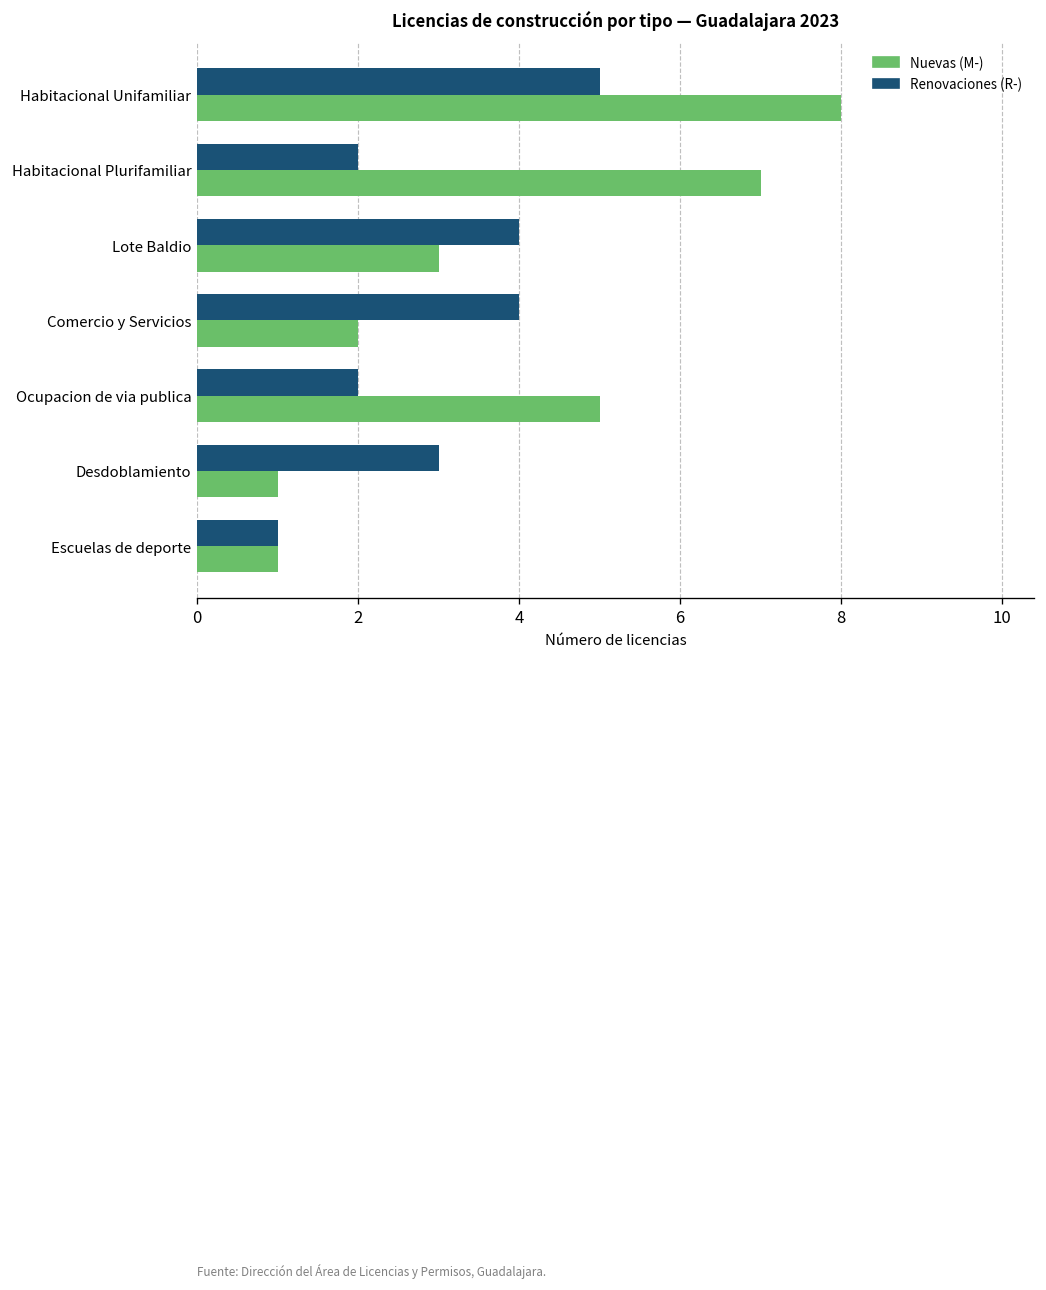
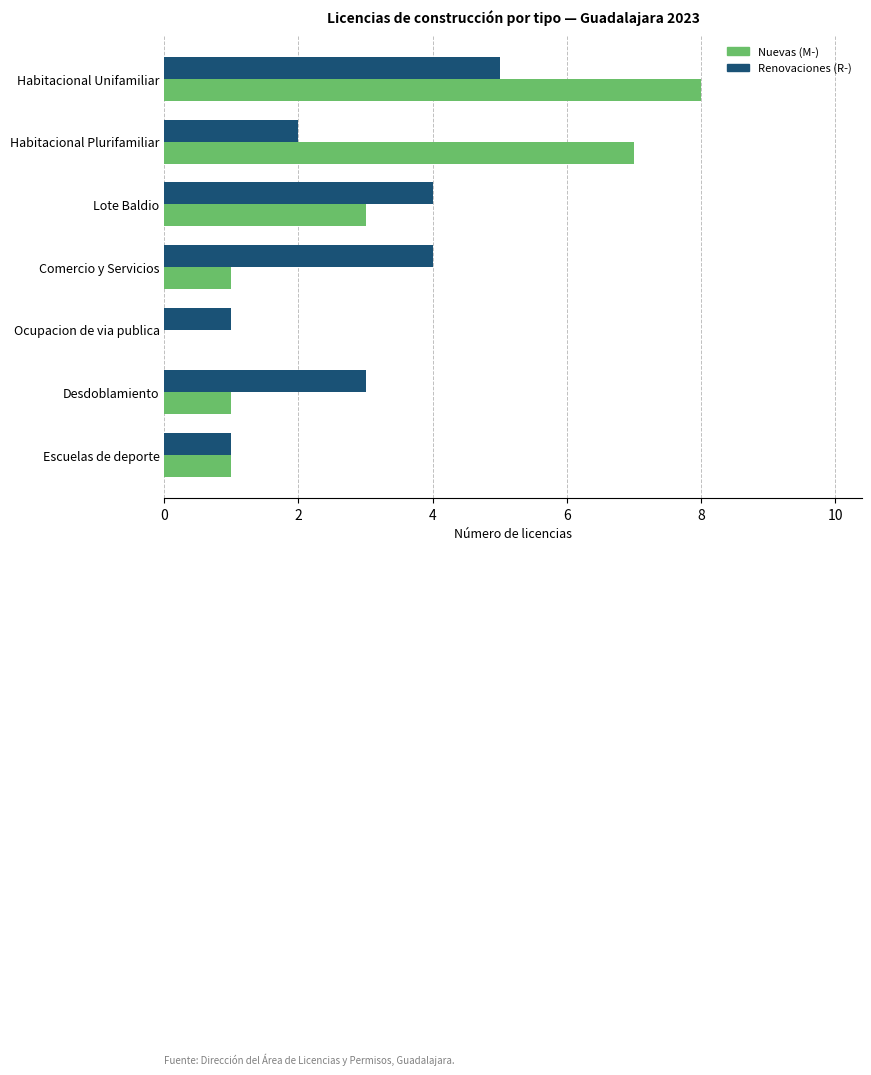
  {
    "Nuevas (M-)": {
      "Habitacional Unifamiliar": 8,
      "Habitacional Plurifamiliar": 7,
      "Lote Baldio": 3,
-     "Comercio y Servicios": 2,
-     "Ocupacion de via publica": 5,
+     "Comercio y Servicios": 1,
+     "Ocupacion de via publica": 0,
      "Desdoblamiento": 1,
      "Escuelas de deporte": 1
    },
    "Renovaciones (R-)": {
      "Habitacional Unifamiliar": 5,
      "Habitacional Plurifamiliar": 2,
      "Lote Baldio": 4,
      "Comercio y Servicios": 4,
-     "Ocupacion de via publica": 2,
+     "Ocupacion de via publica": 1,
      "Desdoblamiento": 3,
      "Escuelas de deporte": 1
    }
  }
